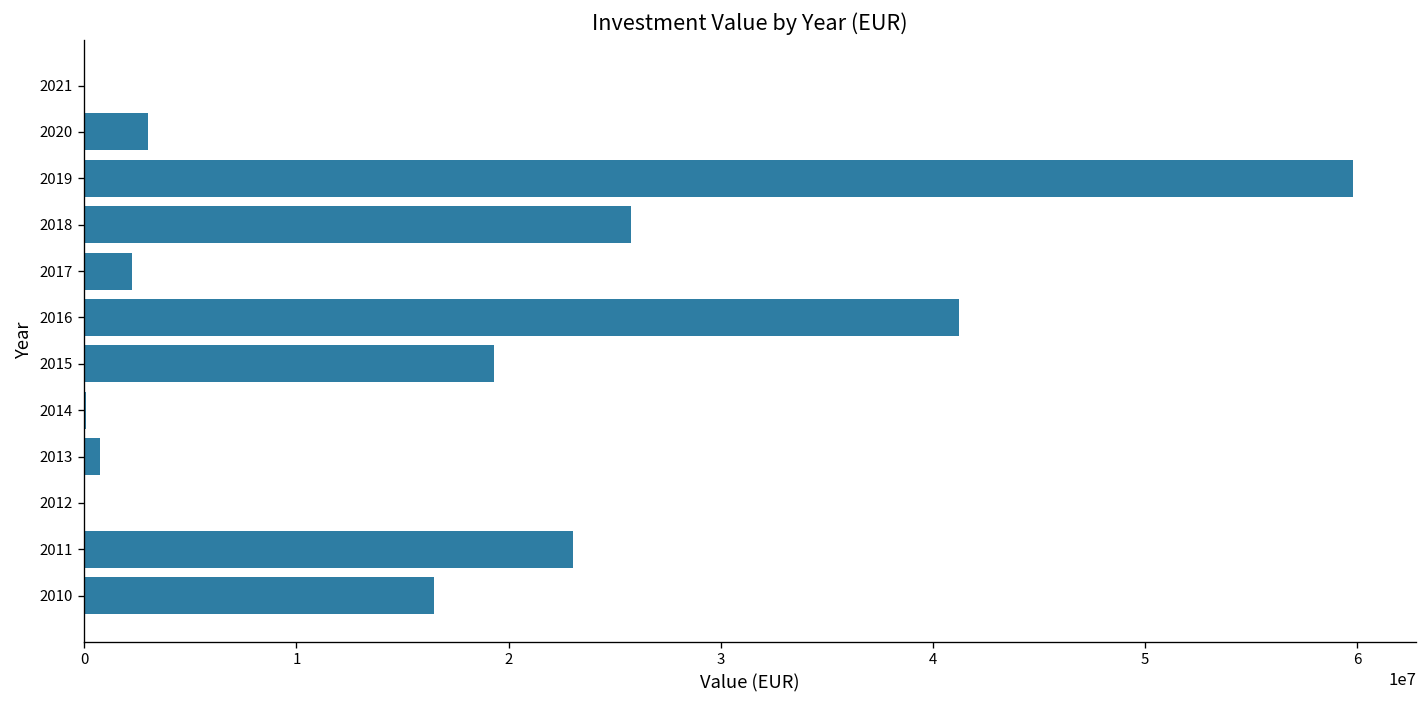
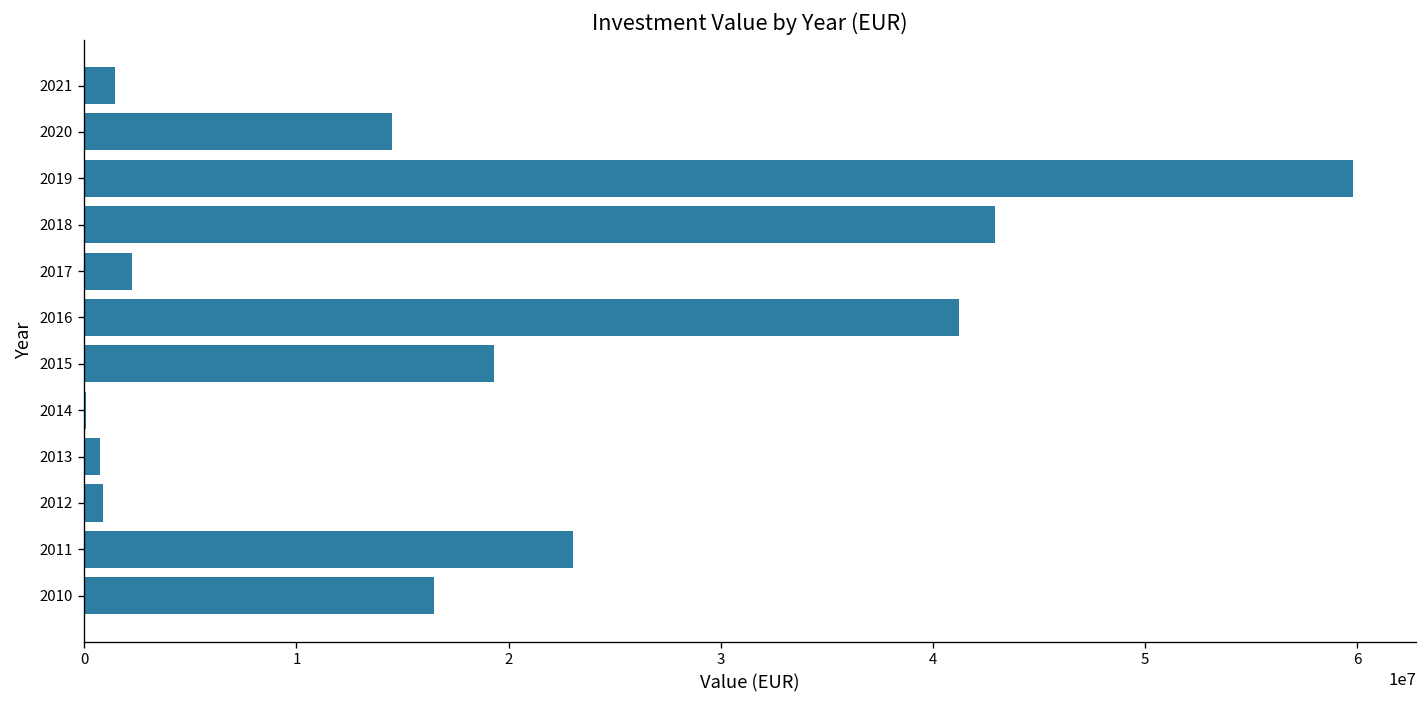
  {
-   "2021": 0,
-   "2020": 3000000,
+   "2021": 1500000,
+   "2020": 14500000,
    "2019": 59800000,
-   "2018": 25800000,
+   "2018": 42900000,
    "2017": 2300000,
    "2016": 41200000,
    "2015": 19300000,
    "2013": 700000,
-   "2012": 0,
+   "2012": 900000,
    "2011": 23100000,
    "2010": 16500000
  }
